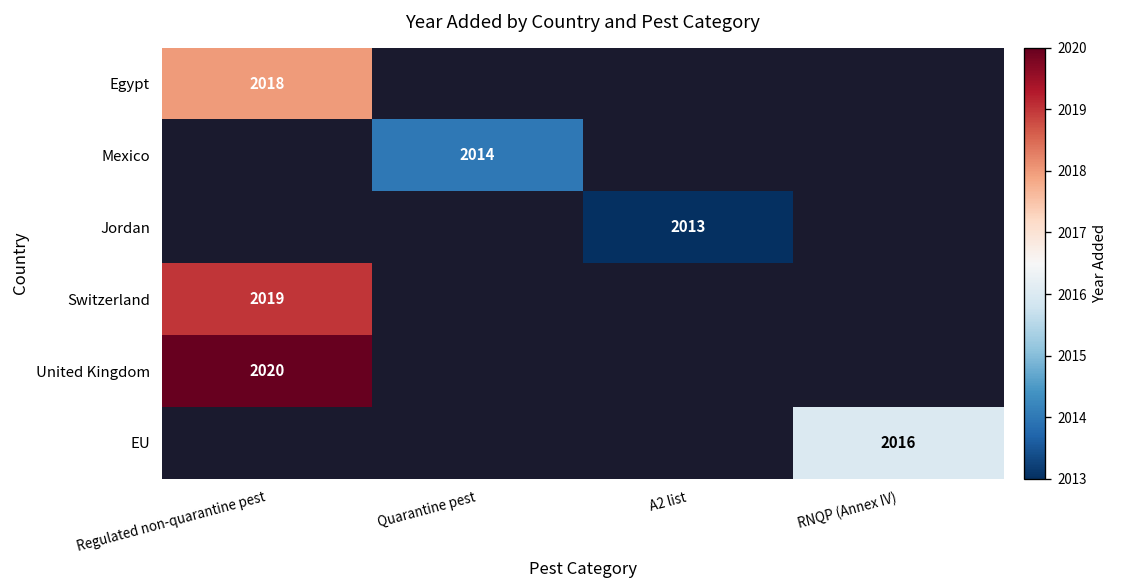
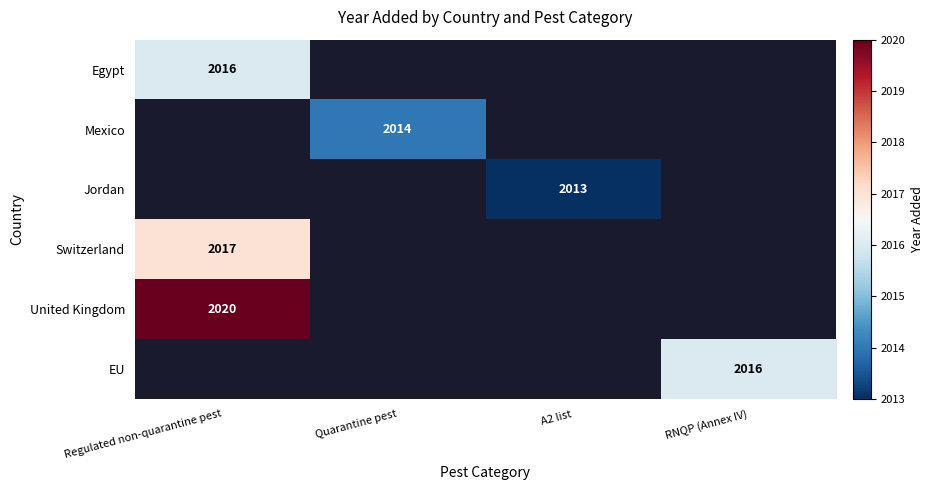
  {
    "Egypt": {
-     "Regulated non-quarantine pest": 2018
+     "Regulated non-quarantine pest": 2016
    },
    "Mexico": {
      "Quarantine pest": 2014
    },
    "Jordan": {
      "A2 list": 2013
    },
    "Switzerland": {
-     "Regulated non-quarantine pest": 2019
+     "Regulated non-quarantine pest": 2017
    },
    "United Kingdom": {
      "Regulated non-quarantine pest": 2020
    },
    "EU": {
      "RNQP (Annex IV)": 2016
    }
  }
